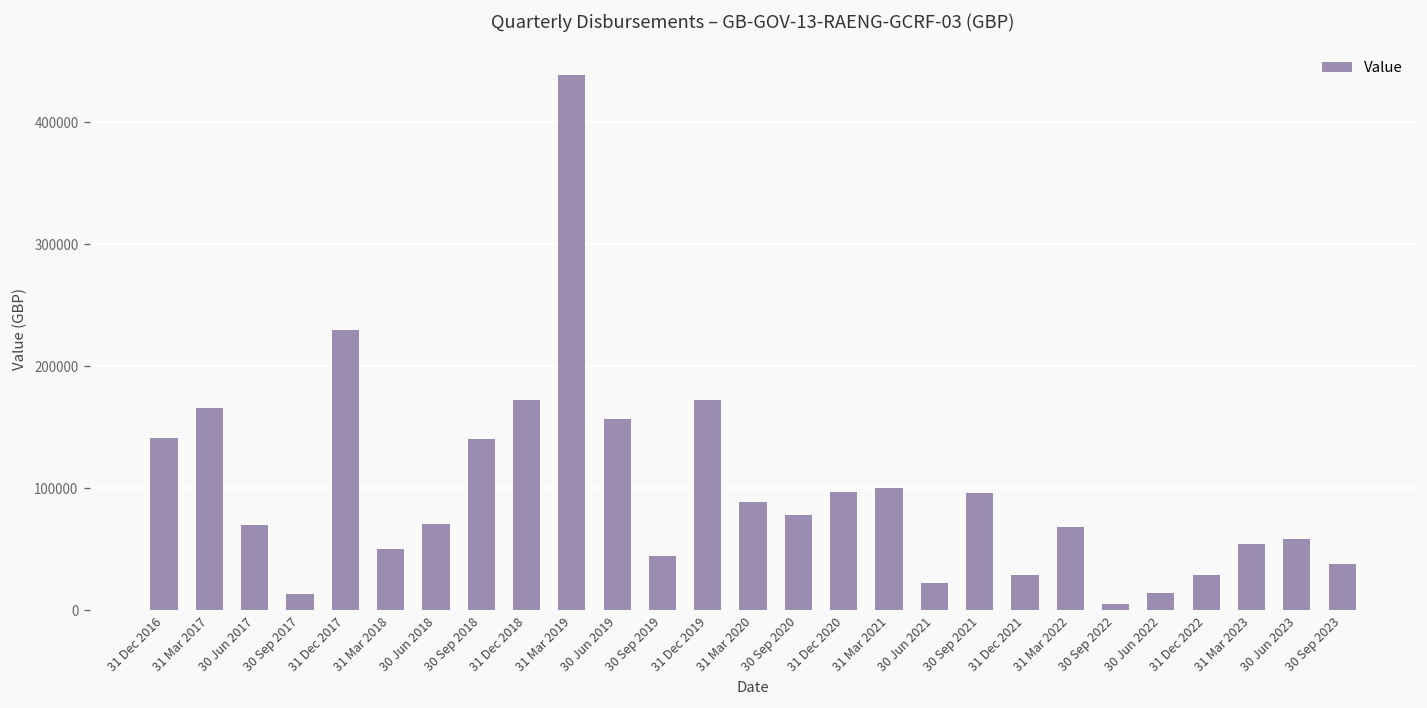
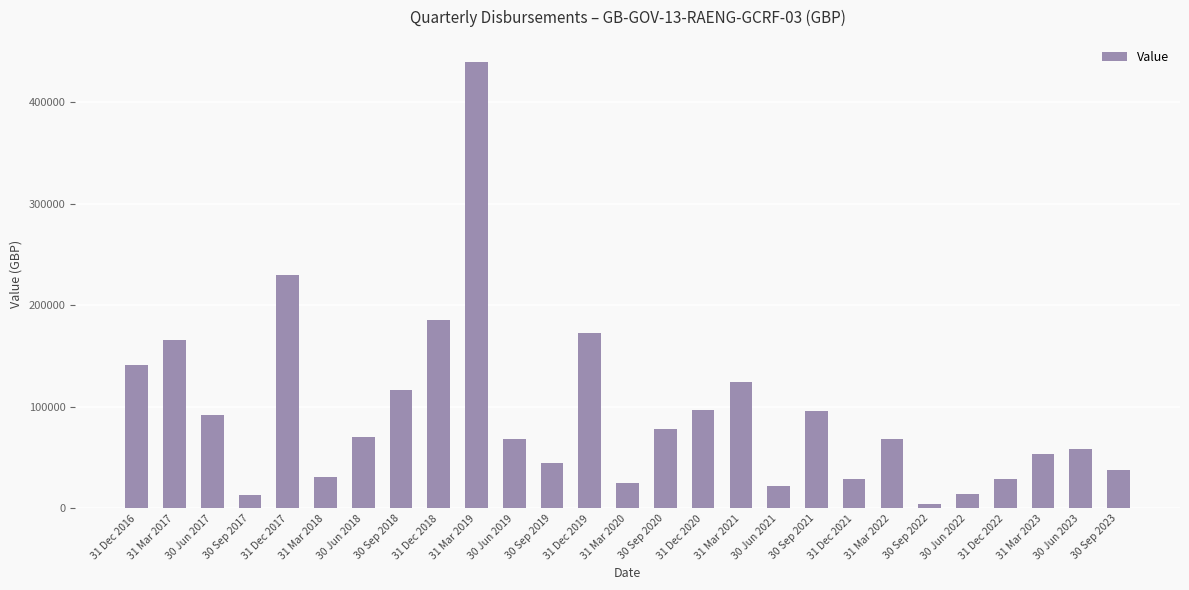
  {
    "31 Dec 2016": 141000,
    "31 Mar 2017": 166000,
-   "30 Jun 2017": 70000,
+   "30 Jun 2017": 92000,
    "30 Sep 2017": 13000,
    "31 Dec 2017": 230000,
-   "31 Mar 2018": 50000,
+   "31 Mar 2018": 31000,
    "30 Jun 2018": 70000,
-   "30 Sep 2018": 140000,
-   "31 Dec 2018": 172000,
+   "30 Sep 2018": 117000,
+   "31 Dec 2018": 185000,
    "31 Mar 2019": 439000,
-   "30 Jun 2019": 157000,
+   "30 Jun 2019": 68000,
    "30 Sep 2019": 45000,
    "31 Dec 2019": 172000,
-   "31 Mar 2020": 88000,
+   "31 Mar 2020": 25000,
    "30 Sep 2020": 78000,
    "31 Dec 2020": 97000,
-   "31 Mar 2021": 100000,
+   "31 Mar 2021": 124000,
    "30 Jun 2021": 22000,
    "30 Sep 2021": 96000,
    "31 Dec 2021": 29000,
    "31 Mar 2022": 68000,
    "30 Sep 2022": 5000,
    "30 Jun 2022": 14000,
    "31 Dec 2022": 29000,
    "31 Mar 2023": 54000,
    "30 Jun 2023": 58000,
    "30 Sep 2023": 38000
  }
